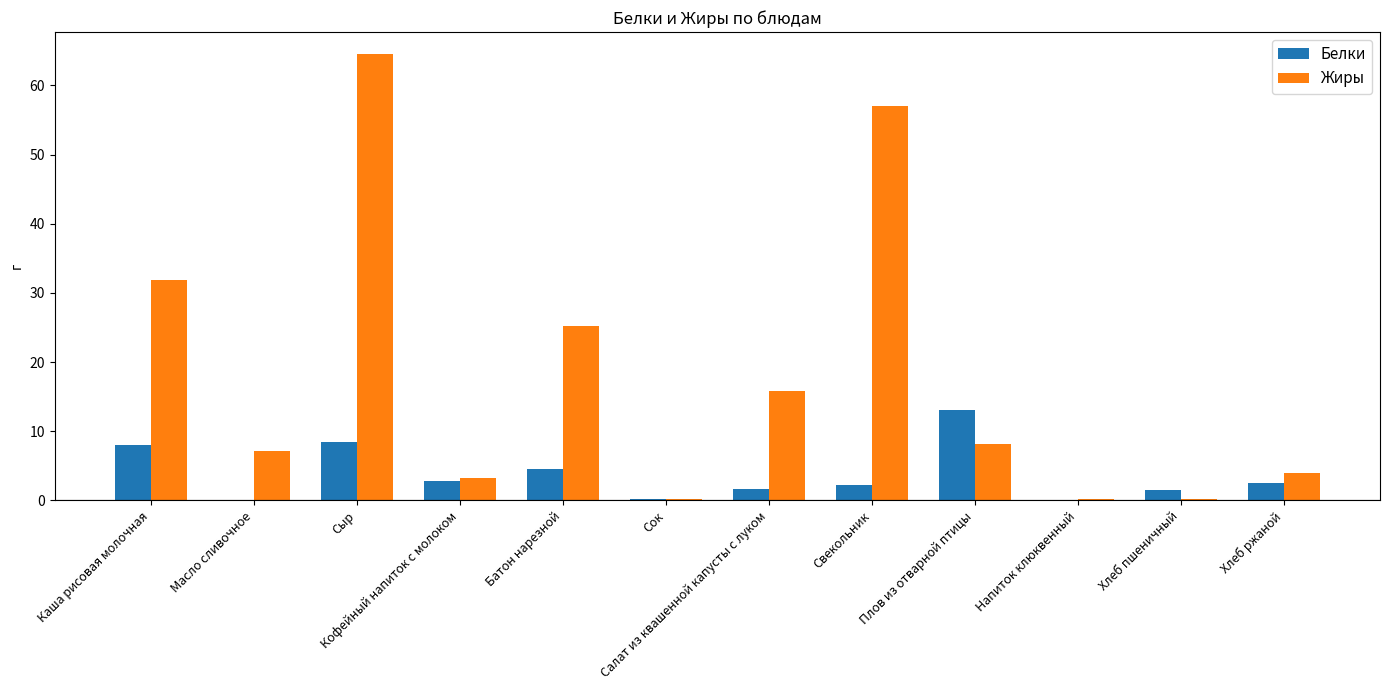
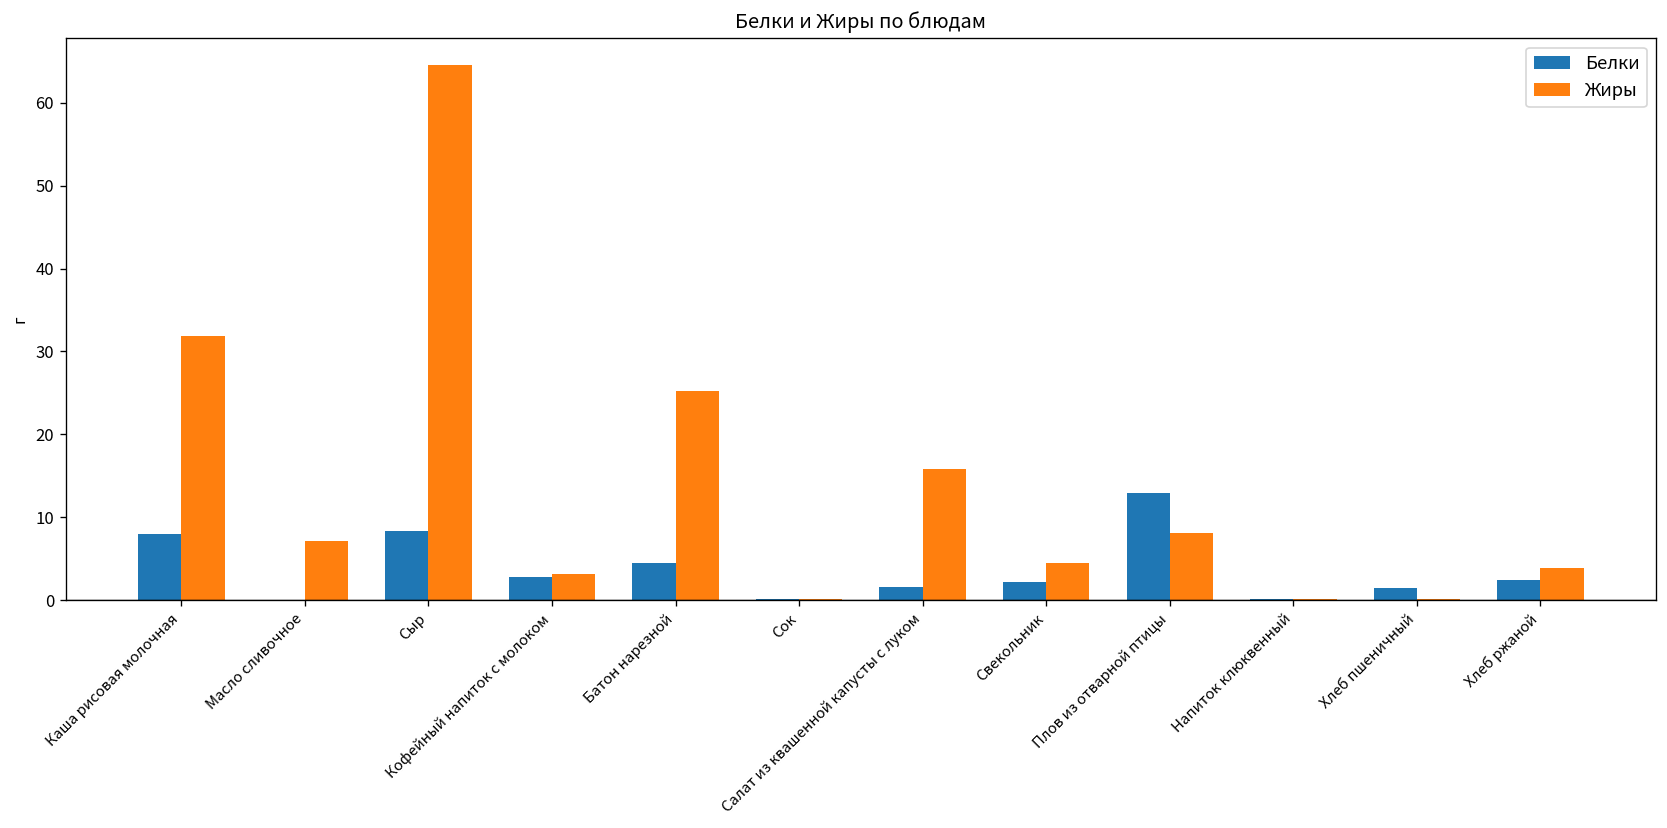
  {
    "Белки": {
      "Каша рисовая молочная": 8,
      "Сыр": 8,
      "Кофейный напиток с молоком": 3,
      "Батон нарезной": 5,
      "Салат из квашенной капусты с луком": 2,
      "Свекольник": 2,
      "Плов из отварной птицы": 13,
      "Хлеб пшеничный": 2,
      "Хлеб ржаной": 3
    },
    "Жиры": {
      "Каша рисовая молочная": 32,
      "Масло сливочное": 7,
      "Сыр": 65,
      "Кофейный напиток с молоком": 3,
      "Батон нарезной": 25,
      "Салат из квашенной капусты с луком": 16,
-     "Свекольник": 57,
+     "Свекольник": 5,
      "Плов из отварной птицы": 8,
      "Хлеб ржаной": 4
    }
  }
